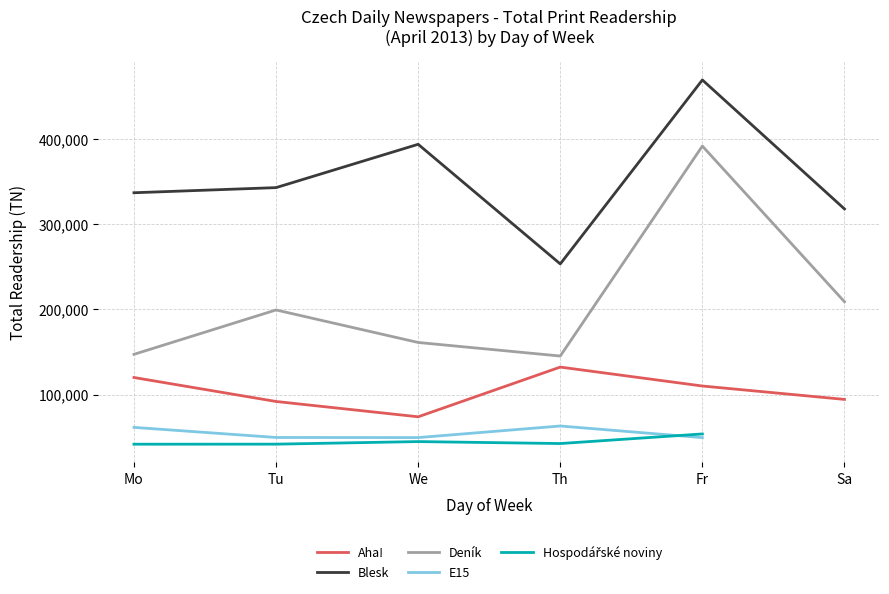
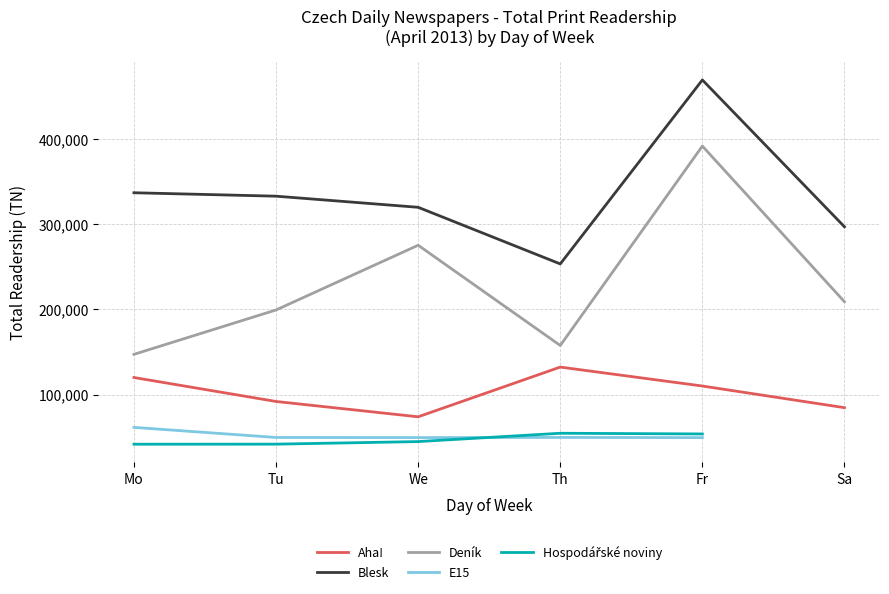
  {
    "Aha!": {
      "Mo": "120,000",
      "Tu": "90,000",
      "We": "70,000",
      "Th": "130,000",
      "Fr": "110,000",
-     "Sa": "90,000"
+     "Sa": "80,000"
    },
    "Blesk": {
      "Mo": "340,000",
-     "Tu": "340,000",
-     "We": "390,000",
+     "Tu": "330,000",
+     "We": "320,000",
      "Th": "250,000",
      "Fr": "470,000",
-     "Sa": "320,000"
+     "Sa": "300,000"
    },
    "Deník": {
      "Mo": "150,000",
      "Tu": "200,000",
-     "We": "160,000",
-     "Th": "150,000",
+     "We": "280,000",
+     "Th": "160,000",
      "Fr": "390,000",
      "Sa": "210,000"
    },
    "E15": {
      "Mo": "60,000",
      "Tu": "50,000",
      "We": "50,000",
-     "Th": "60,000",
+     "Th": "50,000",
      "Fr": "50,000"
    },
    "Hospodářské noviny": {
      "Mo": "40,000",
      "Tu": "40,000",
      "We": "40,000",
-     "Th": "40,000",
+     "Th": "50,000",
      "Fr": "50,000"
    }
  }
